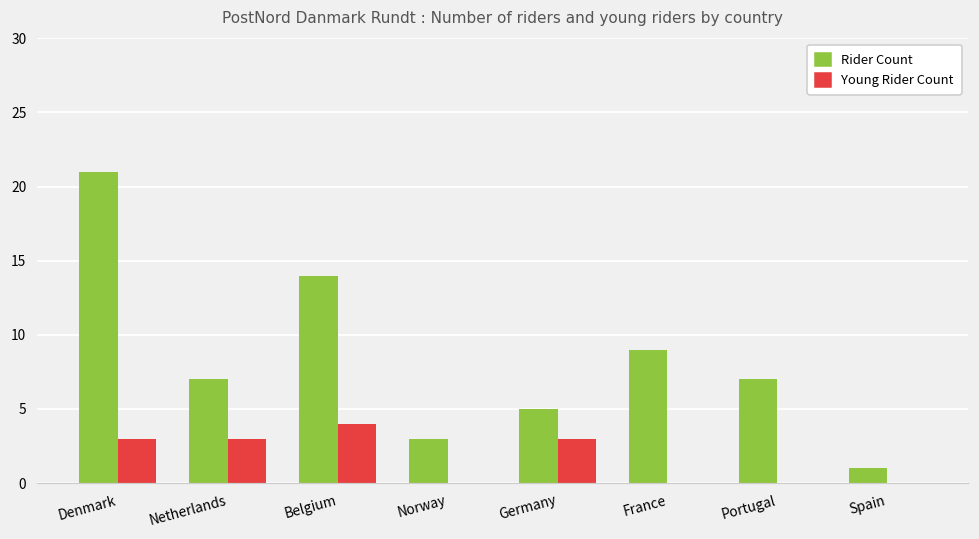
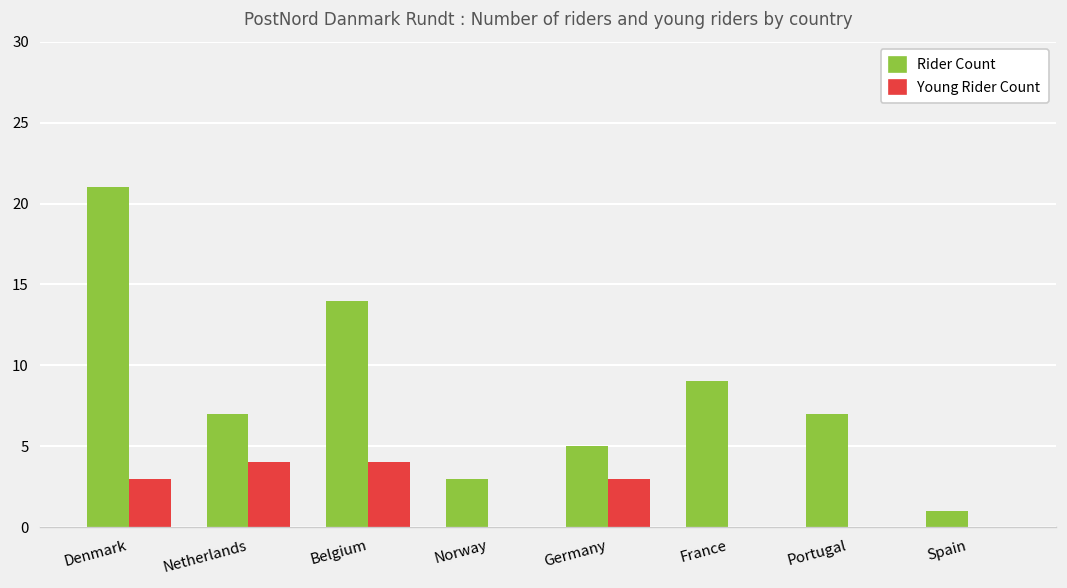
  {
    "Rider Count": {
      "Denmark": 21,
      "Netherlands": 7,
      "Belgium": 14,
      "Norway": 3,
      "Germany": 5,
      "France": 9,
      "Portugal": 7,
      "Spain": 1
    },
    "Young Rider Count": {
      "Denmark": 3,
-     "Netherlands": 3,
+     "Netherlands": 4,
      "Belgium": 4,
      "Norway": 0,
      "Germany": 3,
      "France": 0,
      "Portugal": 0,
      "Spain": 0
    }
  }
